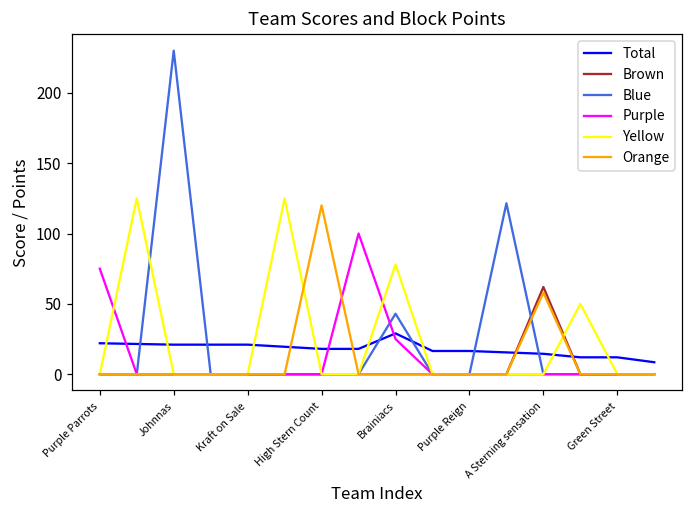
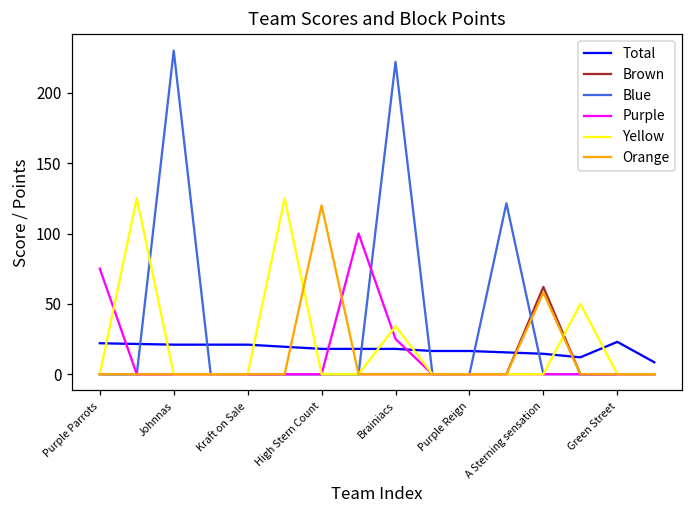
  {
    "Total": {
      "Purple Parrots": 22,
      "Johnnas": 21,
      "Kraft on Sale": 21,
      "High Stern Count": 18,
-     "Brainiacs": 29,
+     "Brainiacs": 18,
      "Purple Reign": 17,
      "A Sterning sensation": 15,
-     "Green Street": 12
+     "Green Street": 23
    },
    "Brown": {
      "A Sterning sensation": 62
    },
    "Blue": {
      "Johnnas": 230,
-     "Brainiacs": 43
+     "Brainiacs": 222
    },
    "Purple": {
      "Purple Parrots": 75,
      "Brainiacs": 25
    },
    "Yellow": {
-     "Brainiacs": 78
+     "Brainiacs": 34
    },
    "Orange": {
      "High Stern Count": 120,
      "A Sterning sensation": 58
    }
  }
